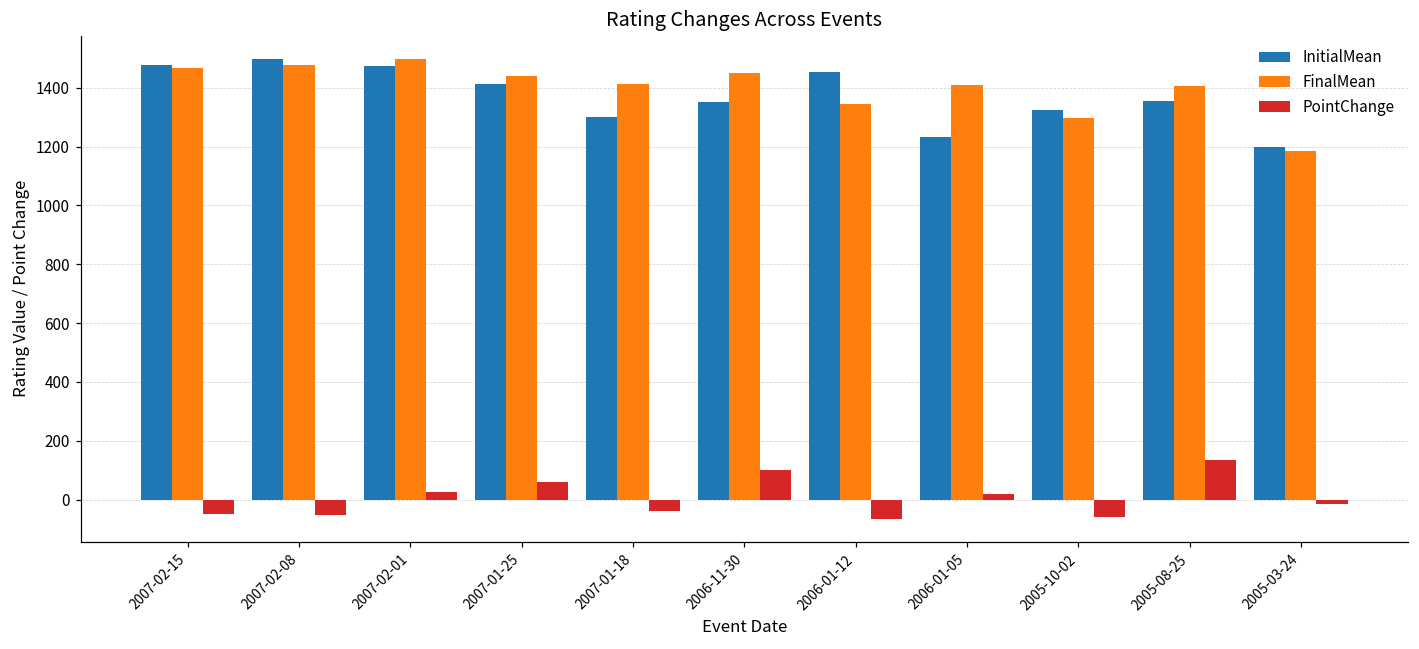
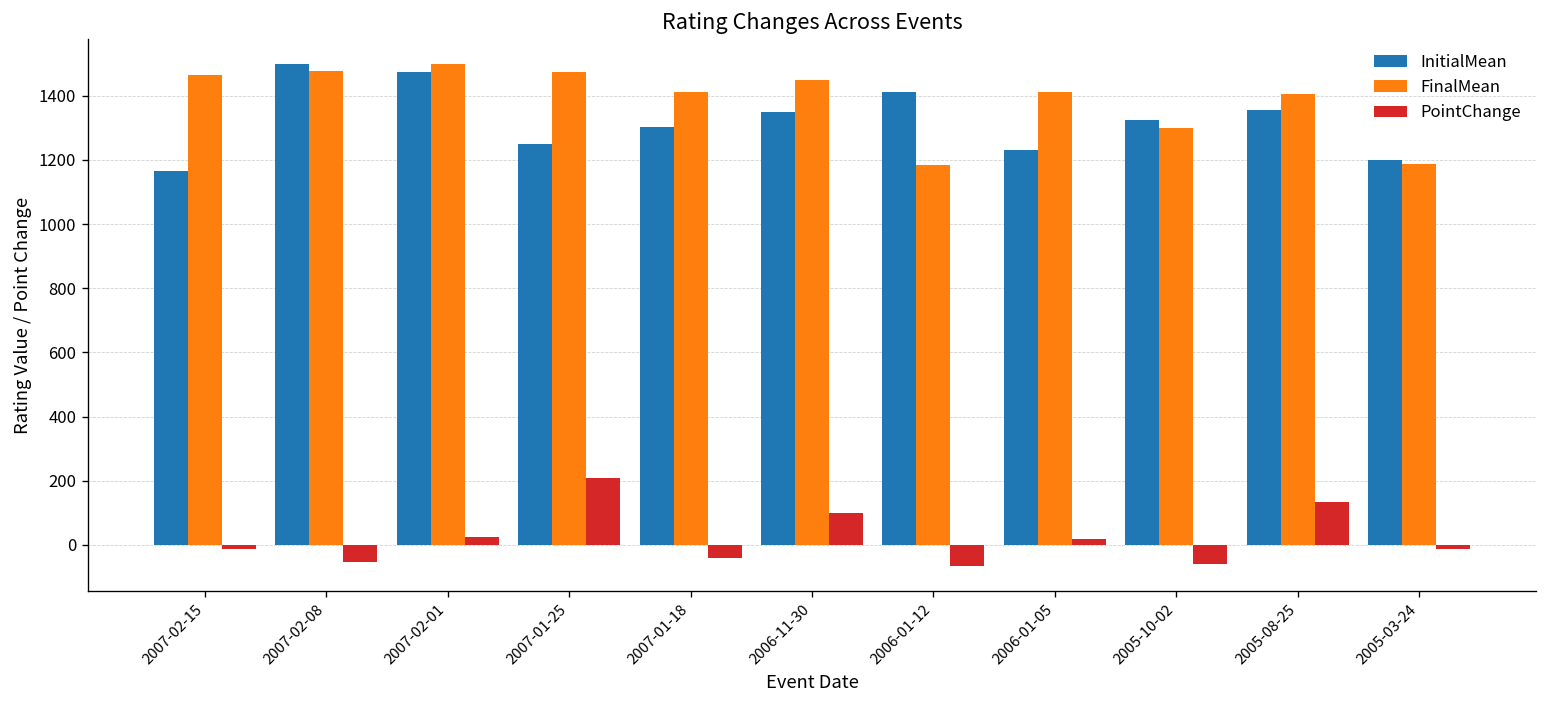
  {
    "InitialMean": {
-     "2007-02-15": 1480,
+     "2007-02-15": 1170,
      "2007-02-08": 1500,
      "2007-02-01": 1470,
-     "2007-01-25": 1410,
+     "2007-01-25": 1250,
      "2007-01-18": 1300,
      "2006-11-30": 1350,
-     "2006-01-12": 1450,
+     "2006-01-12": 1410,
      "2006-01-05": 1230,
      "2005-10-02": 1330,
      "2005-08-25": 1350,
      "2005-03-24": 1200
    },
    "FinalMean": {
      "2007-02-15": 1470,
      "2007-02-08": 1480,
      "2007-02-01": 1500,
-     "2007-01-25": 1440,
+     "2007-01-25": 1470,
      "2007-01-18": 1410,
      "2006-11-30": 1450,
-     "2006-01-12": 1340,
+     "2006-01-12": 1180,
      "2006-01-05": 1410,
      "2005-10-02": 1300,
      "2005-08-25": 1410,
      "2005-03-24": 1190
    },
    "PointChange": {
-     "2007-02-15": -50,
+     "2007-02-15": -10,
      "2007-02-08": -50,
      "2007-02-01": 30,
-     "2007-01-25": 60,
+     "2007-01-25": 210,
      "2007-01-18": -40,
      "2006-11-30": 100,
      "2006-01-12": -70,
      "2006-01-05": 20,
      "2005-10-02": -60,
      "2005-08-25": 140,
      "2005-03-24": -10
    }
  }
